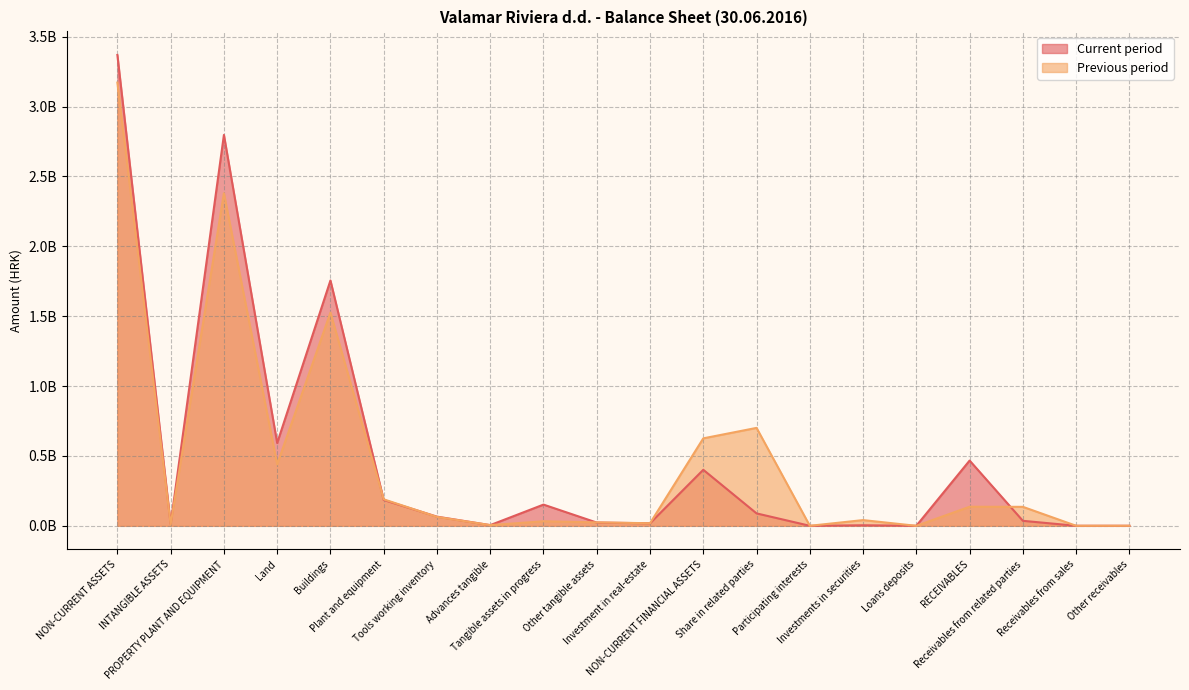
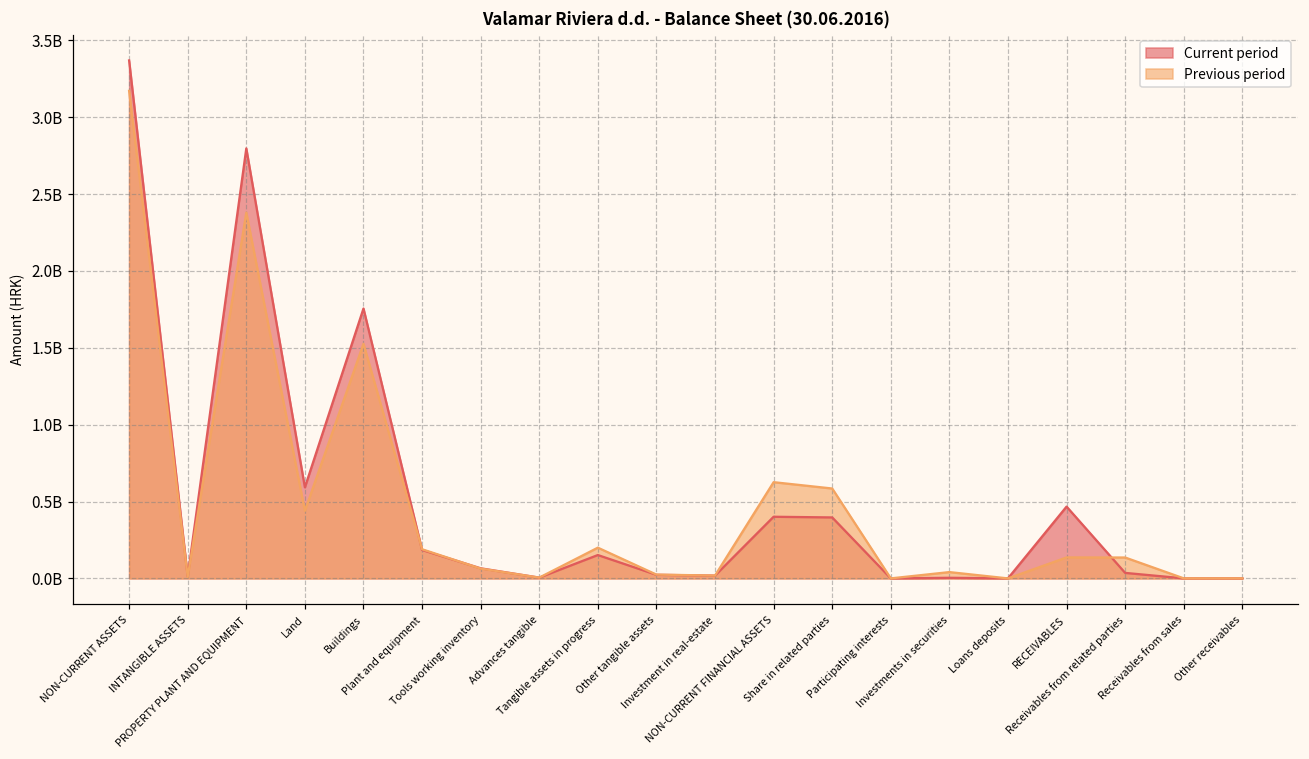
  {
    "Current period": {
      "NON-CURRENT ASSETS": 3370000000,
      "PROPERTY PLANT AND EQUIPMENT": 2800000000,
      "Land": 590000000,
      "Buildings": 1760000000,
      "Tangible assets in progress": 150000000,
      "NON-CURRENT FINANCIAL ASSETS": 400000000,
-     "Share in related parties": 90000000,
+     "Share in related parties": 400000000,
      "Investments in securities": 0,
      "RECEIVABLES": 470000000,
      "Receivables from related parties": 40000000
    },
    "Previous period": {
      "NON-CURRENT ASSETS": 3170000000,
      "PROPERTY PLANT AND EQUIPMENT": 2380000000,
      "Land": 440000000,
      "Buildings": 1530000000,
-     "Tangible assets in progress": 30000000,
+     "Tangible assets in progress": 200000000,
      "NON-CURRENT FINANCIAL ASSETS": 630000000,
-     "Share in related parties": 700000000,
+     "Share in related parties": 580000000,
      "Investments in securities": 40000000,
      "RECEIVABLES": 140000000,
      "Receivables from related parties": 140000000
    }
  }
